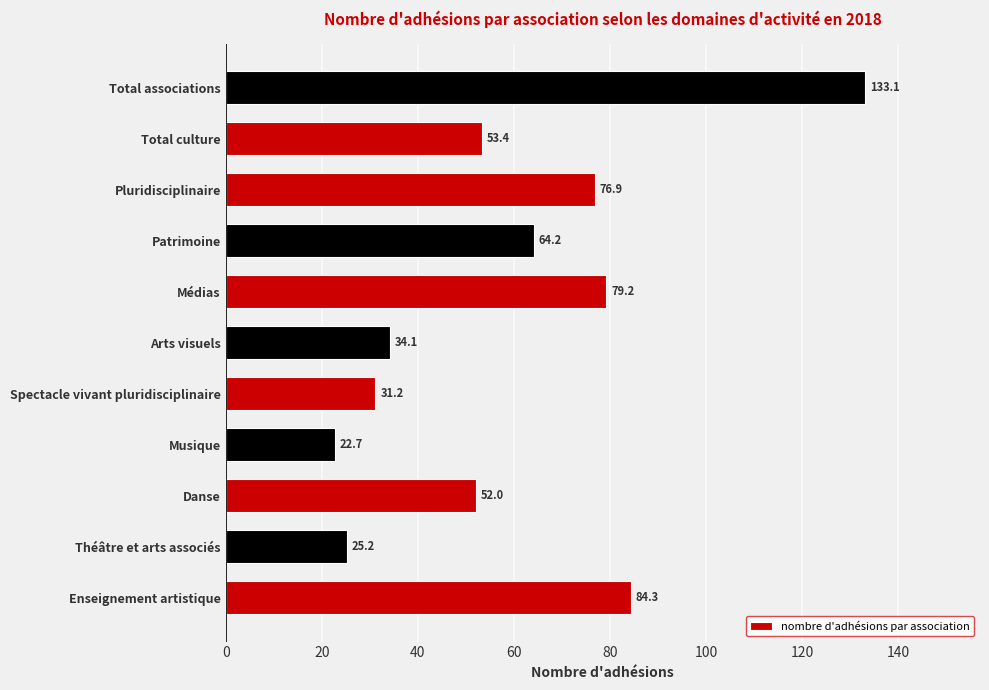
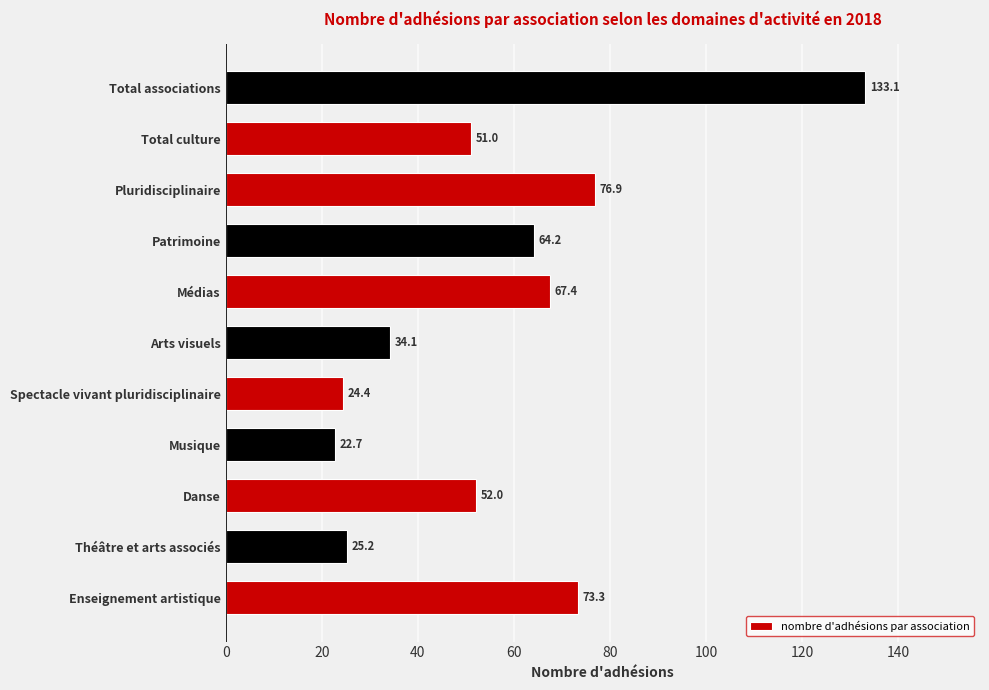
  {
    "Total associations": 133.1,
-   "Total culture": 53.4,
+   "Total culture": 51.0,
    "Pluridisciplinaire": 76.9,
    "Patrimoine": 64.2,
-   "Médias": 79.2,
+   "Médias": 67.4,
    "Arts visuels": 34.1,
-   "Spectacle vivant pluridisciplinaire": 31.2,
+   "Spectacle vivant pluridisciplinaire": 24.4,
    "Musique": 22.7,
    "Danse": 52.0,
    "Théâtre et arts associés": 25.2,
-   "Enseignement artistique": 84.3
+   "Enseignement artistique": 73.3
  }
